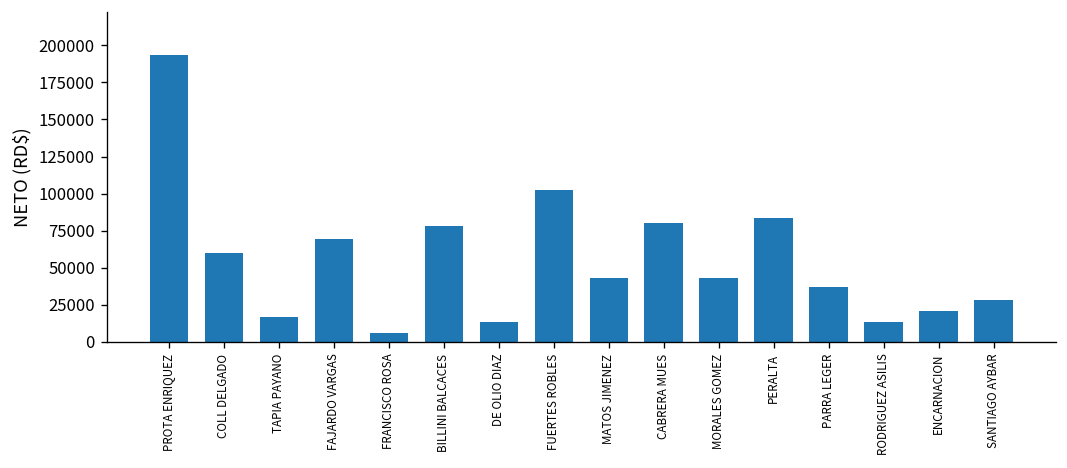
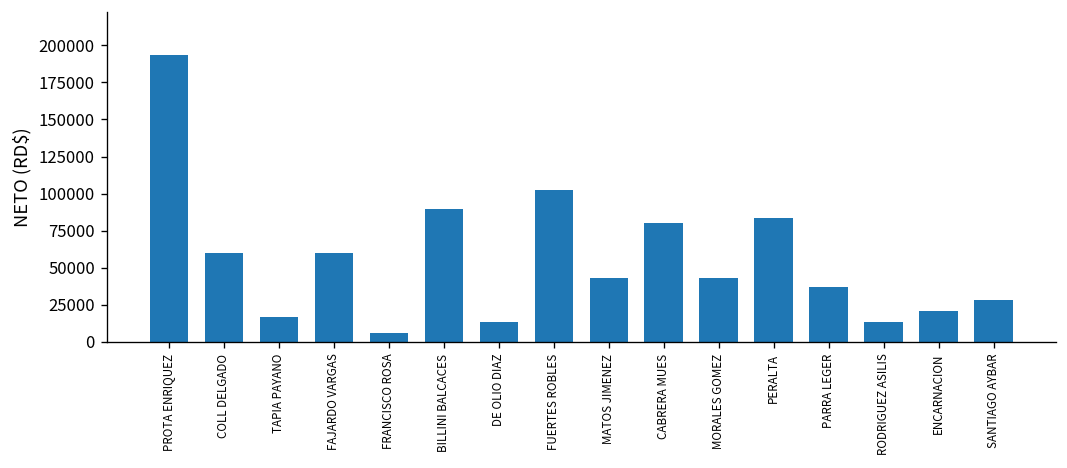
  {
    "PROTA ENRIQUEZ": 193000,
    "COLL DELGADO": 60000,
    "TAPIA PAYANO": 17000,
-   "FAJARDO VARGAS": 69000,
+   "FAJARDO VARGAS": 60000,
    "FRANCISCO ROSA": 6000,
-   "BILLINI BALCACES": 78000,
+   "BILLINI BALCACES": 90000,
    "DE OLIO DIAZ": 13000,
    "FUERTES ROBLES": 103000,
    "MATOS JIMENEZ": 43000,
    "CABRERA MUES": 80000,
    "MORALES GOMEZ": 43000,
    "PERALTA": 84000,
    "PARRA LEGER": 37000,
    "RODRIGUEZ ASILIS": 14000,
    "ENCARNACION": 21000,
    "SANTIAGO AYBAR": 28000
  }
